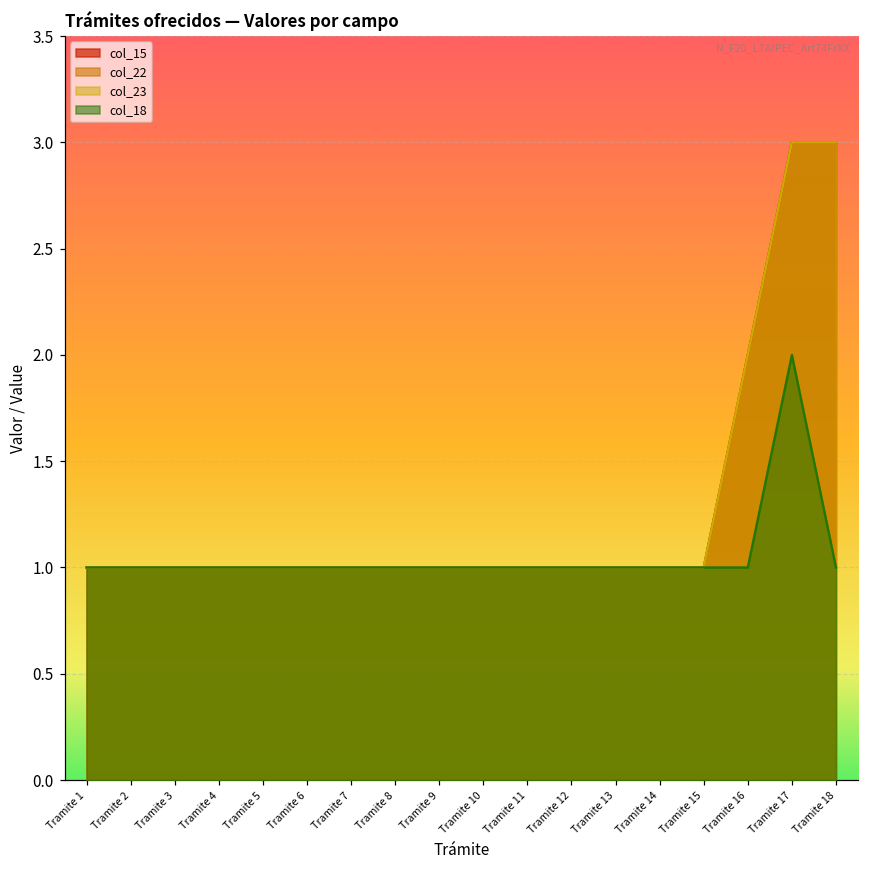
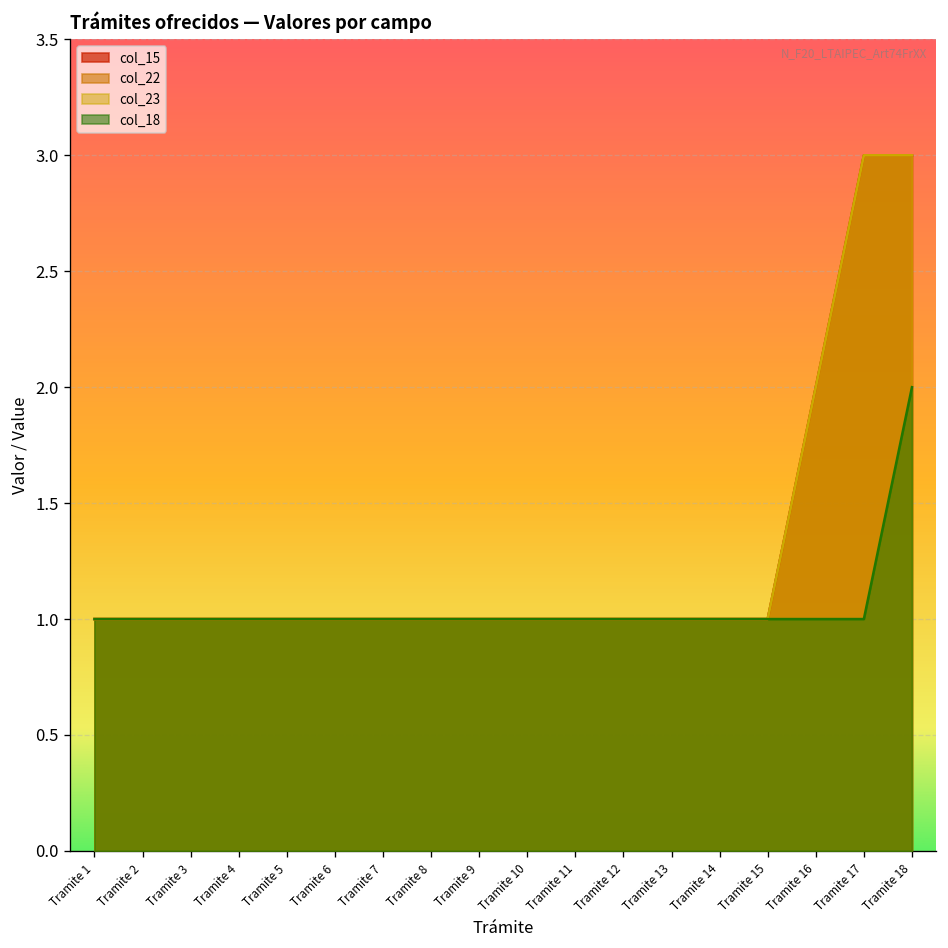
  {
    "col_23": {
      "Tramite 16": 2,
      "Tramite 17": 3,
      "Tramite 18": 3
    },
    "col_18": {
      "Tramite 16": 1,
-     "Tramite 17": 2,
-     "Tramite 18": 1
+     "Tramite 17": 1,
+     "Tramite 18": 2
    }
  }
